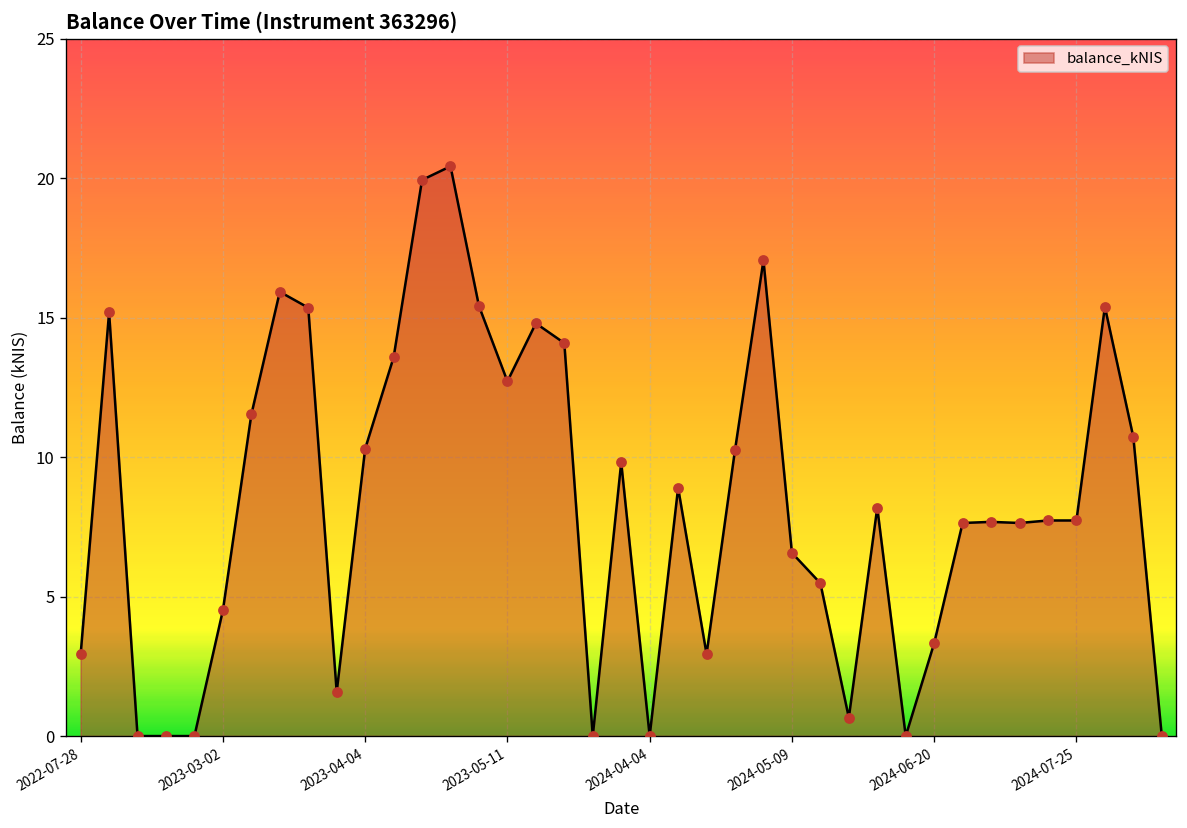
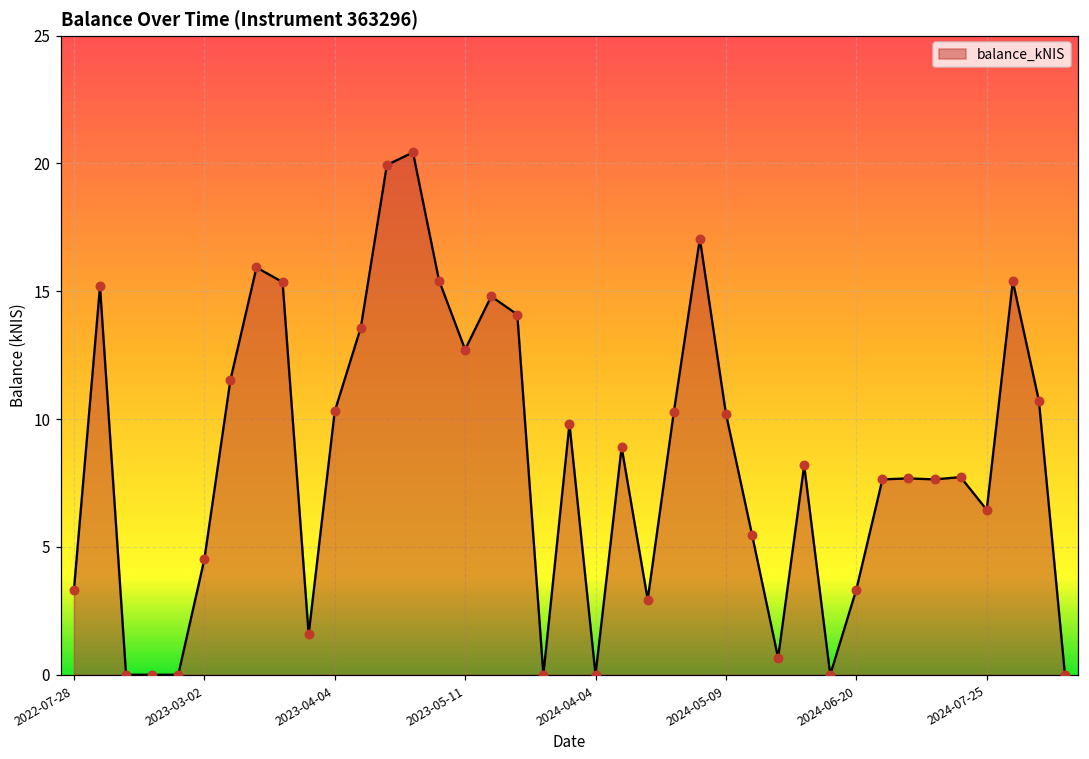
  {
-   "2022-07-28": 2.9,
+   "2022-07-28": 3.3,
    "2023-03-02": 4.5,
    "2023-04-04": 10.3,
    "2023-05-11": 12.7,
    "2024-04-04": 0.0,
-   "2024-05-09": 6.6,
+   "2024-05-09": 10.2,
    "2024-06-20": 3.3,
-   "2024-07-25": 7.7
+   "2024-07-25": 6.5
  }
